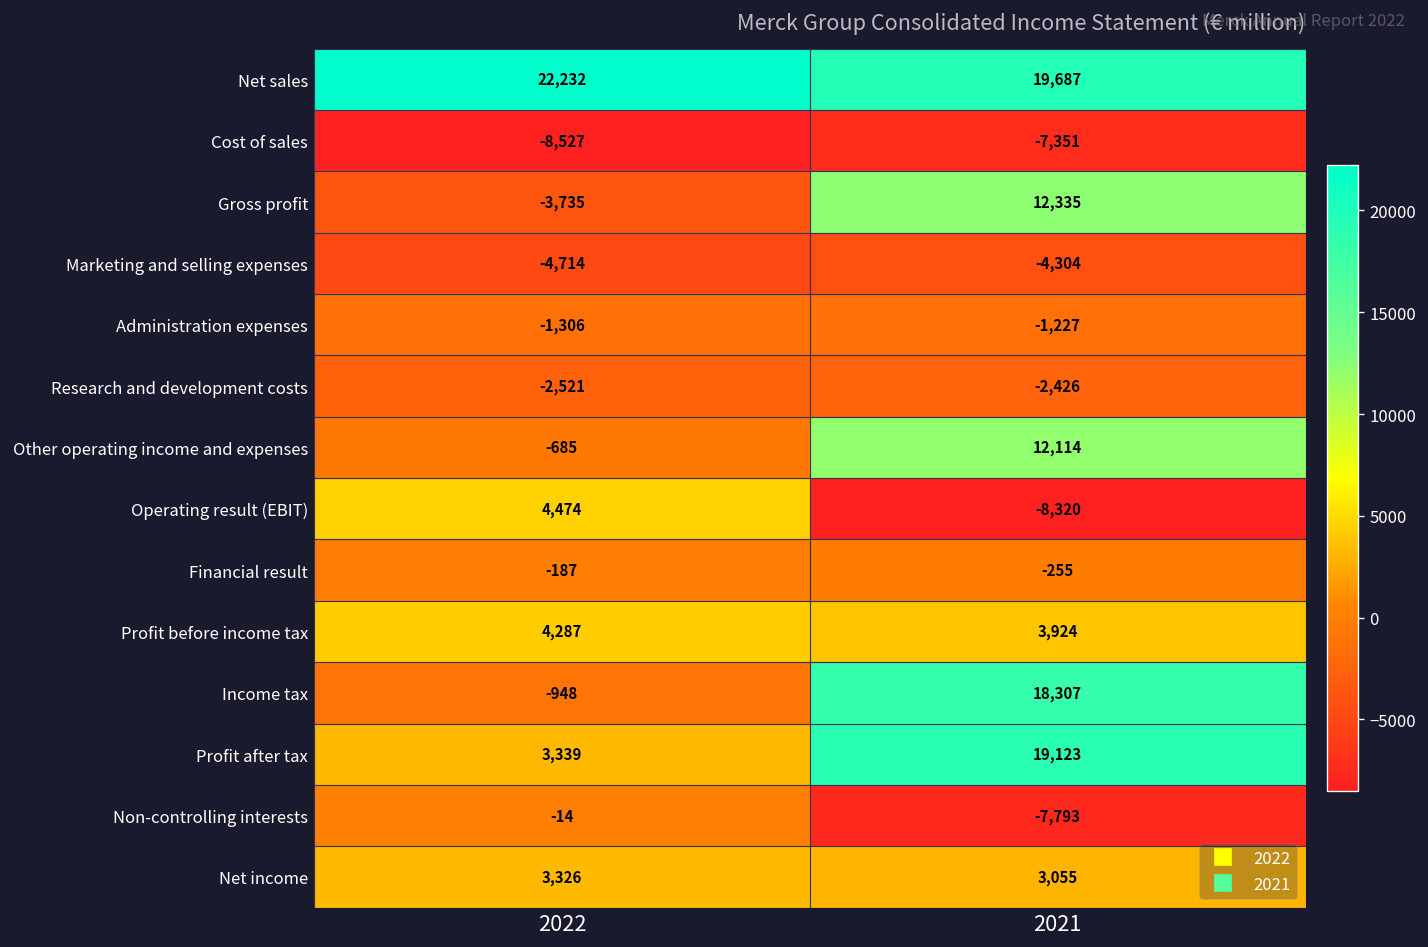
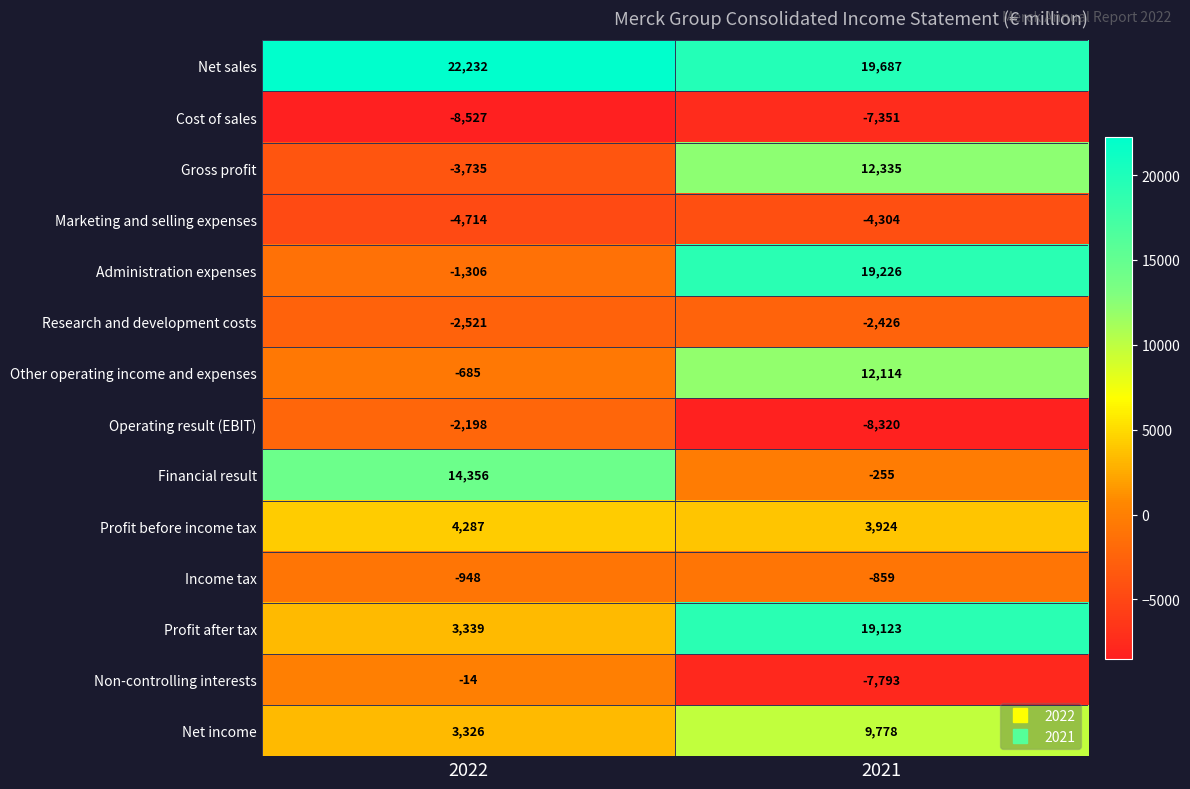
  {
    "Net sales": {
      "2022": "22,232",
      "2021": "19,687"
    },
    "Cost of sales": {
      "2022": "-8,527",
      "2021": "-7,351"
    },
    "Gross profit": {
      "2022": "-3,735",
      "2021": "12,335"
    },
    "Marketing and selling expenses": {
      "2022": "-4,714",
      "2021": "-4,304"
    },
    "Administration expenses": {
      "2022": "-1,306",
-     "2021": "-1,227"
+     "2021": "19,226"
    },
    "Research and development costs": {
      "2022": "-2,521",
      "2021": "-2,426"
    },
    "Other operating income and expenses": {
      "2022": "-685",
      "2021": "12,114"
    },
    "Operating result (EBIT)": {
-     "2022": "4,474",
+     "2022": "-2,198",
      "2021": "-8,320"
    },
    "Financial result": {
-     "2022": "-187",
+     "2022": "14,356",
      "2021": "-255"
    },
    "Profit before income tax": {
      "2022": "4,287",
      "2021": "3,924"
    },
    "Income tax": {
      "2022": "-948",
-     "2021": "18,307"
+     "2021": "-859"
    },
    "Profit after tax": {
      "2022": "3,339",
      "2021": "19,123"
    },
    "Non-controlling interests": {
      "2022": "-14",
      "2021": "-7,793"
    },
    "Net income": {
      "2022": "3,326",
-     "2021": "3,055"
+     "2021": "9,778"
    }
  }
